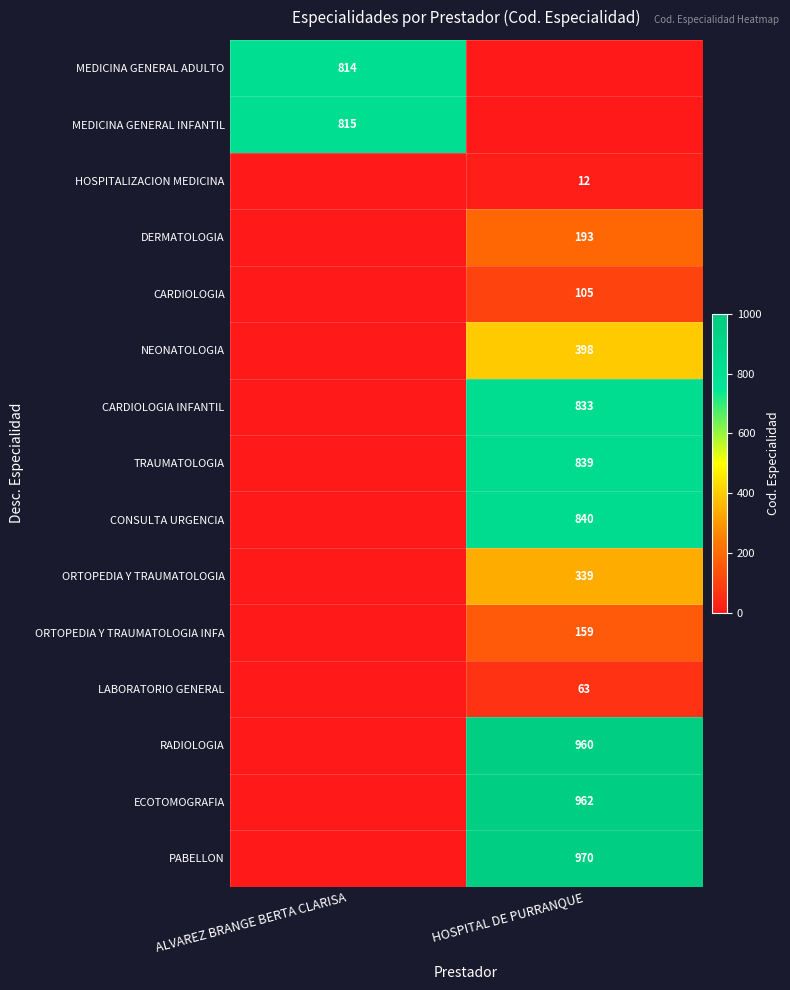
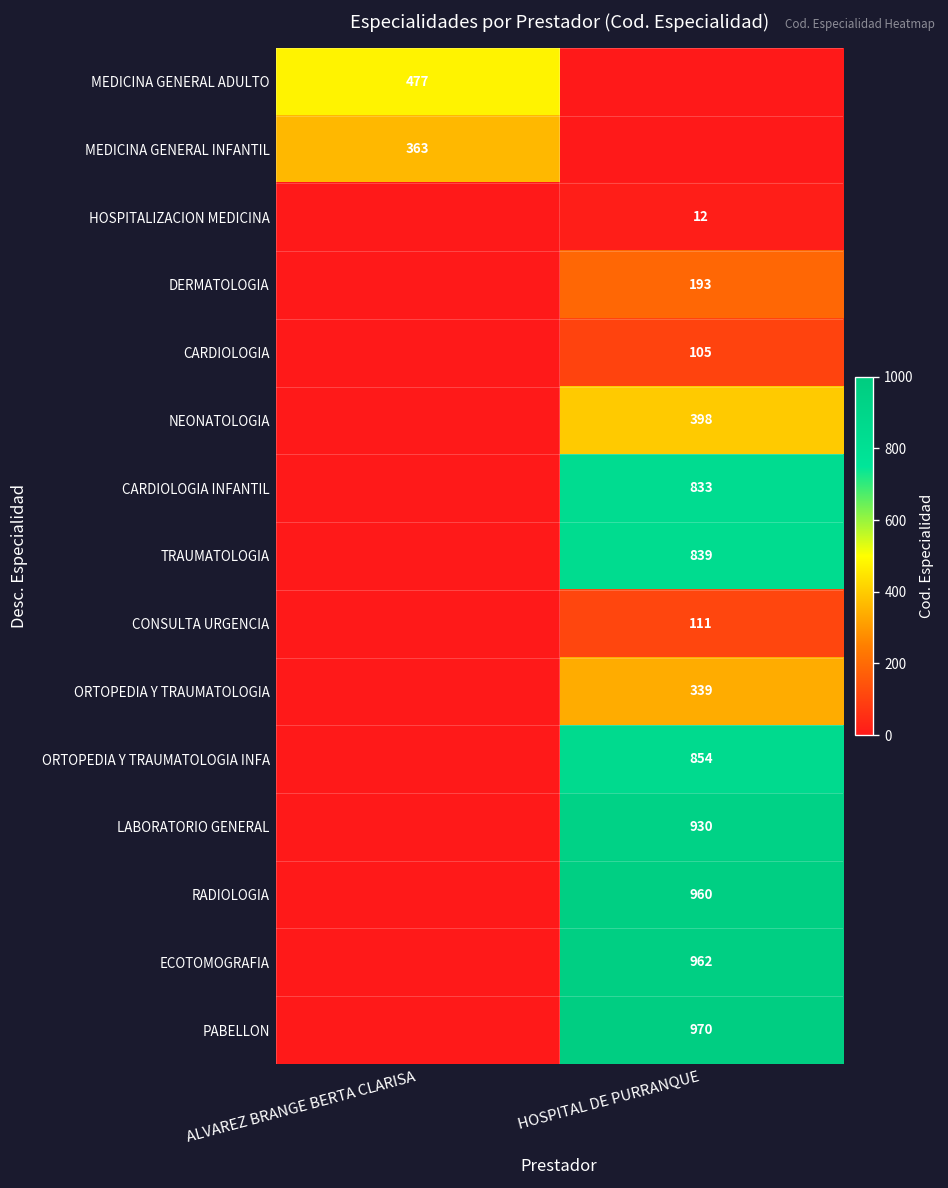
  {
    "MEDICINA GENERAL ADULTO": {
-     "ALVAREZ BRANGE BERTA CLARISA": 814
+     "ALVAREZ BRANGE BERTA CLARISA": 477
    },
    "MEDICINA GENERAL INFANTIL": {
-     "ALVAREZ BRANGE BERTA CLARISA": 815
+     "ALVAREZ BRANGE BERTA CLARISA": 363
    },
    "HOSPITALIZACION MEDICINA": {
      "HOSPITAL DE PURRANQUE": 12
    },
    "DERMATOLOGIA": {
      "HOSPITAL DE PURRANQUE": 193
    },
    "CARDIOLOGIA": {
      "HOSPITAL DE PURRANQUE": 105
    },
    "NEONATOLOGIA": {
      "HOSPITAL DE PURRANQUE": 398
    },
    "CARDIOLOGIA INFANTIL": {
      "HOSPITAL DE PURRANQUE": 833
    },
    "TRAUMATOLOGIA": {
      "HOSPITAL DE PURRANQUE": 839
    },
    "CONSULTA URGENCIA": {
-     "HOSPITAL DE PURRANQUE": 840
+     "HOSPITAL DE PURRANQUE": 111
    },
    "ORTOPEDIA Y TRAUMATOLOGIA": {
      "HOSPITAL DE PURRANQUE": 339
    },
    "ORTOPEDIA Y TRAUMATOLOGIA INFA": {
-     "HOSPITAL DE PURRANQUE": 159
+     "HOSPITAL DE PURRANQUE": 854
    },
    "LABORATORIO GENERAL": {
-     "HOSPITAL DE PURRANQUE": 63
+     "HOSPITAL DE PURRANQUE": 930
    },
    "RADIOLOGIA": {
      "HOSPITAL DE PURRANQUE": 960
    },
    "ECOTOMOGRAFIA": {
      "HOSPITAL DE PURRANQUE": 962
    },
    "PABELLON": {
      "HOSPITAL DE PURRANQUE": 970
    }
  }
